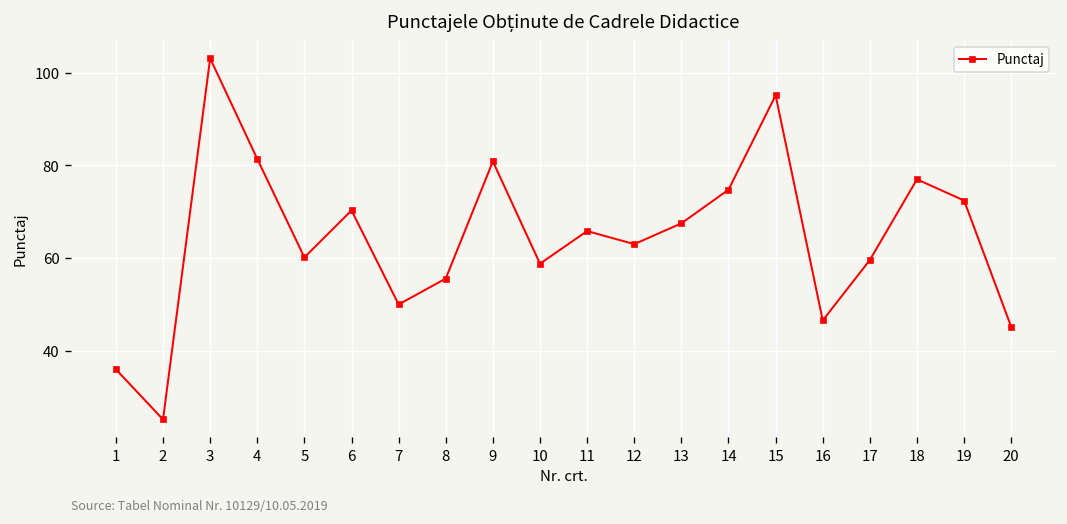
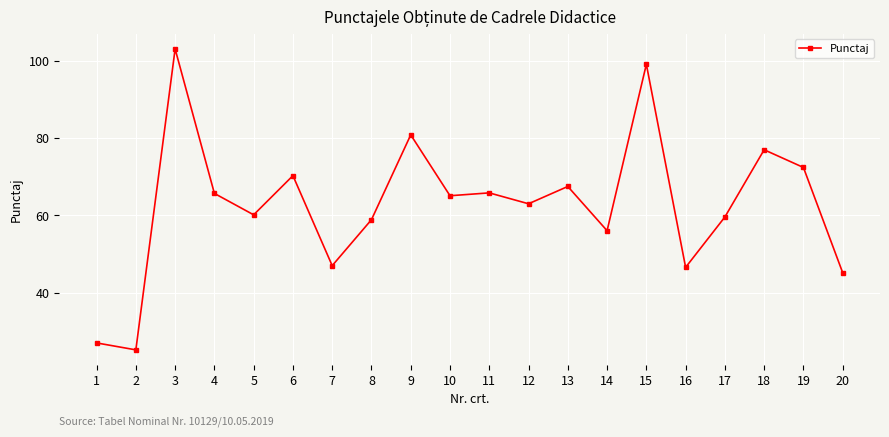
  {
-   "1": 36,
+   "1": 27,
    "2": 25,
    "3": 103,
-   "4": 81,
+   "4": 66,
    "5": 60,
    "6": 70,
-   "7": 50,
-   "8": 56,
+   "7": 47,
+   "8": 59,
    "9": 81,
-   "10": 59,
+   "10": 65,
    "11": 66,
    "12": 63,
    "13": 68,
-   "14": 75,
-   "15": 95,
+   "14": 56,
+   "15": 99,
    "16": 47,
    "17": 60,
    "18": 77,
    "19": 72,
    "20": 45
  }
